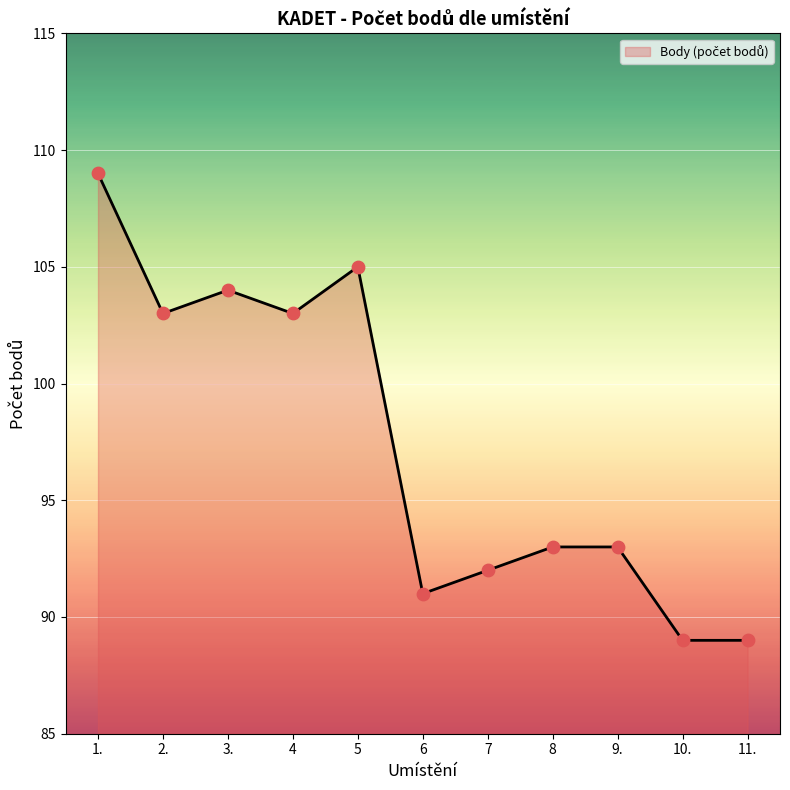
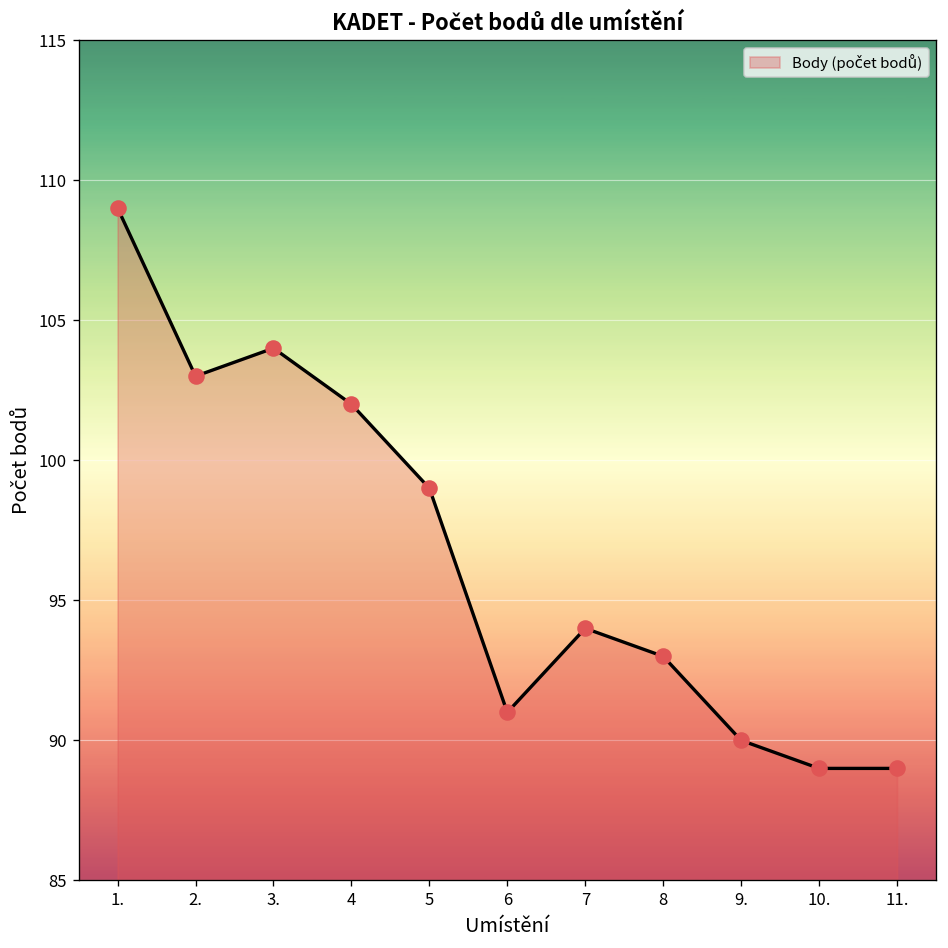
  {
    "1.": 109,
    "2.": 103,
    "3.": 104,
-   "4": 103,
-   "5": 105,
+   "4": 102,
+   "5": 99,
    "6": 91,
-   "7": 92,
+   "7": 94,
    "8": 93,
-   "9.": 93,
+   "9.": 90,
    "10.": 89,
    "11.": 89
  }
